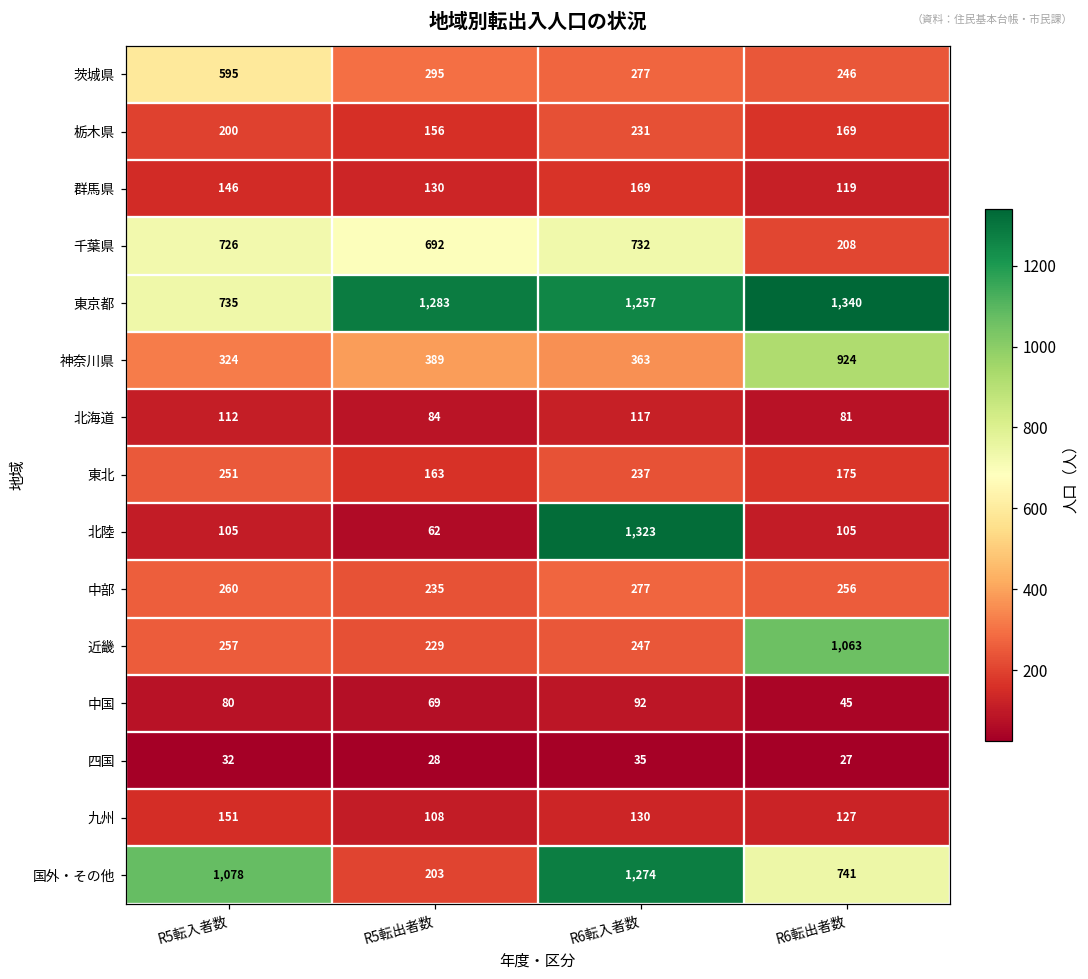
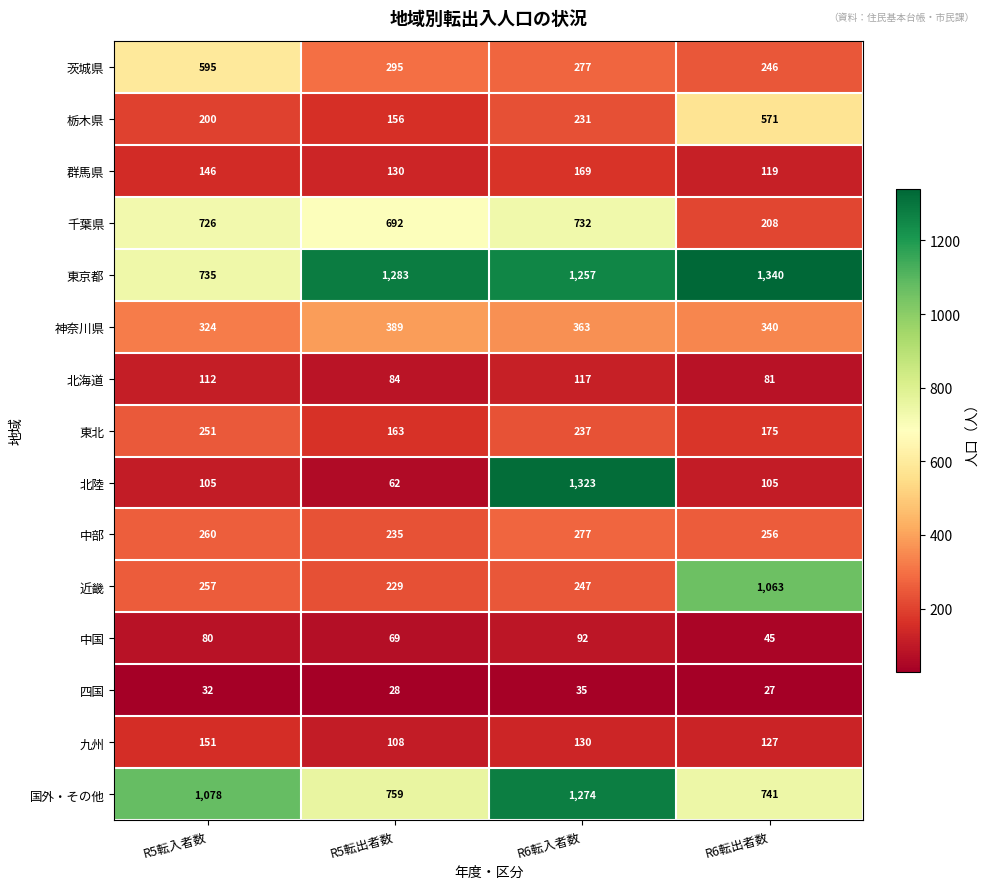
  {
    "茨城県": {
      "R5転入者数": "595",
      "R5転出者数": "295",
      "R6転入者数": "277",
      "R6転出者数": "246"
    },
    "栃木県": {
      "R5転入者数": "200",
      "R5転出者数": "156",
      "R6転入者数": "231",
-     "R6転出者数": "169"
+     "R6転出者数": "571"
    },
    "群馬県": {
      "R5転入者数": "146",
      "R5転出者数": "130",
      "R6転入者数": "169",
      "R6転出者数": "119"
    },
    "千葉県": {
      "R5転入者数": "726",
      "R5転出者数": "692",
      "R6転入者数": "732",
      "R6転出者数": "208"
    },
    "東京都": {
      "R5転入者数": "735",
      "R5転出者数": "1,283",
      "R6転入者数": "1,257",
      "R6転出者数": "1,340"
    },
    "神奈川県": {
      "R5転入者数": "324",
      "R5転出者数": "389",
      "R6転入者数": "363",
-     "R6転出者数": "924"
+     "R6転出者数": "340"
    },
    "北海道": {
      "R5転入者数": "112",
      "R5転出者数": "84",
      "R6転入者数": "117",
      "R6転出者数": "81"
    },
    "東北": {
      "R5転入者数": "251",
      "R5転出者数": "163",
      "R6転入者数": "237",
      "R6転出者数": "175"
    },
    "北陸": {
      "R5転入者数": "105",
      "R5転出者数": "62",
      "R6転入者数": "1,323",
      "R6転出者数": "105"
    },
    "中部": {
      "R5転入者数": "260",
      "R5転出者数": "235",
      "R6転入者数": "277",
      "R6転出者数": "256"
    },
    "近畿": {
      "R5転入者数": "257",
      "R5転出者数": "229",
      "R6転入者数": "247",
      "R6転出者数": "1,063"
    },
    "中国": {
      "R5転入者数": "80",
      "R5転出者数": "69",
      "R6転入者数": "92",
      "R6転出者数": "45"
    },
    "四国": {
      "R5転入者数": "32",
      "R5転出者数": "28",
      "R6転入者数": "35",
      "R6転出者数": "27"
    },
    "九州": {
      "R5転入者数": "151",
      "R5転出者数": "108",
      "R6転入者数": "130",
      "R6転出者数": "127"
    },
    "国外・その他": {
      "R5転入者数": "1,078",
-     "R5転出者数": "203",
+     "R5転出者数": "759",
      "R6転入者数": "1,274",
      "R6転出者数": "741"
    }
  }
